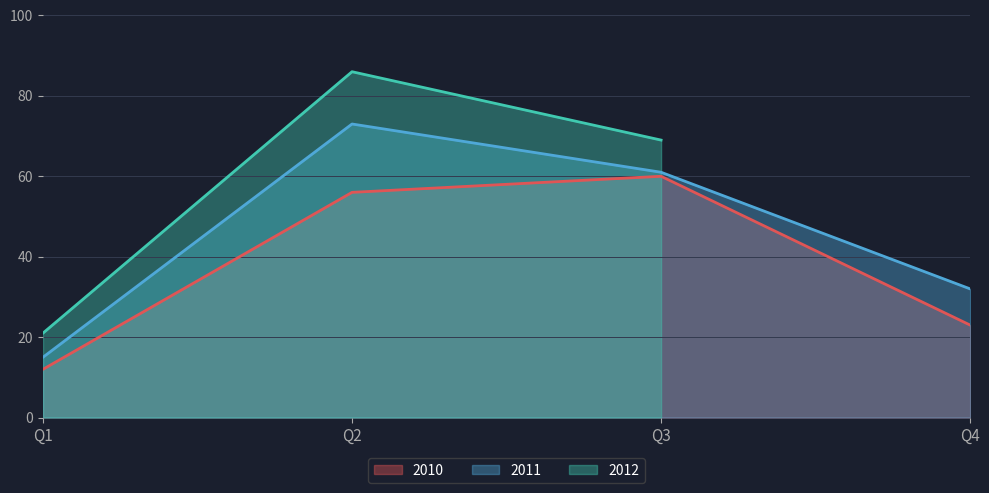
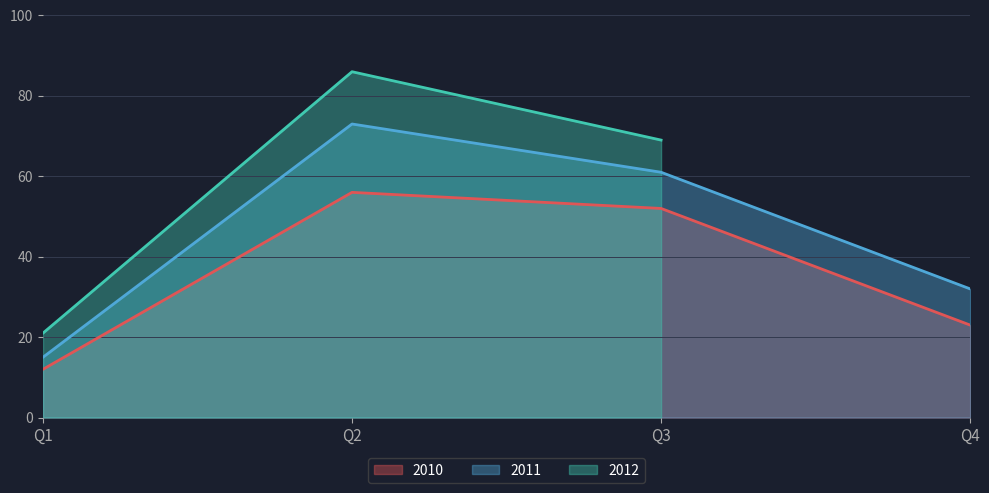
  {
    "2010": {
      "Q1": 12,
      "Q2": 56,
-     "Q3": 60,
+     "Q3": 52,
      "Q4": 23
    }
  }
